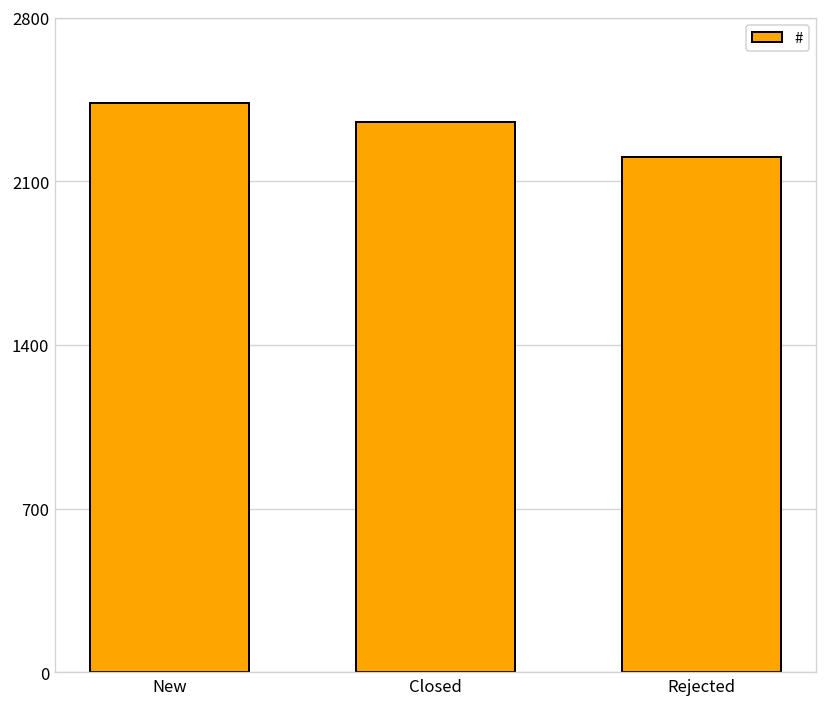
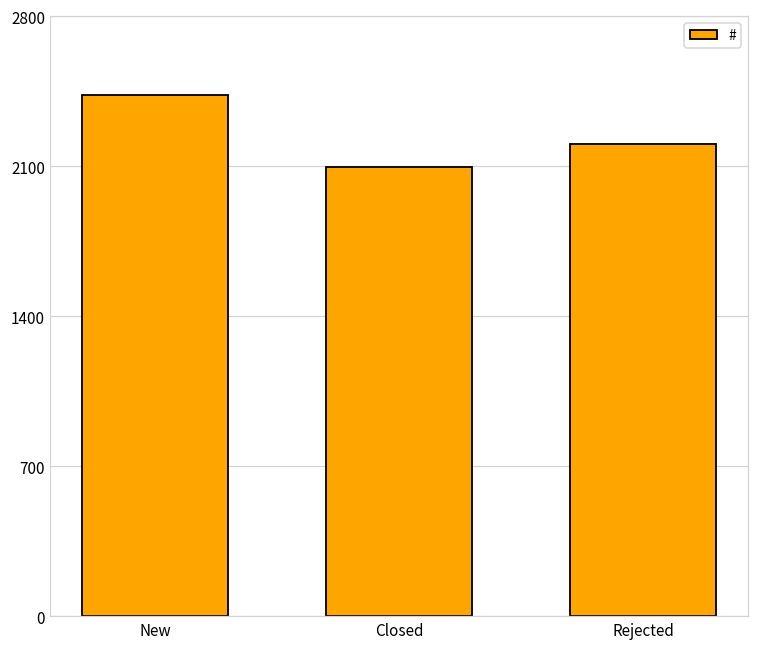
  {
    "New": 2430,
-   "Closed": 2350,
+   "Closed": 2100,
    "Rejected": 2210
  }
